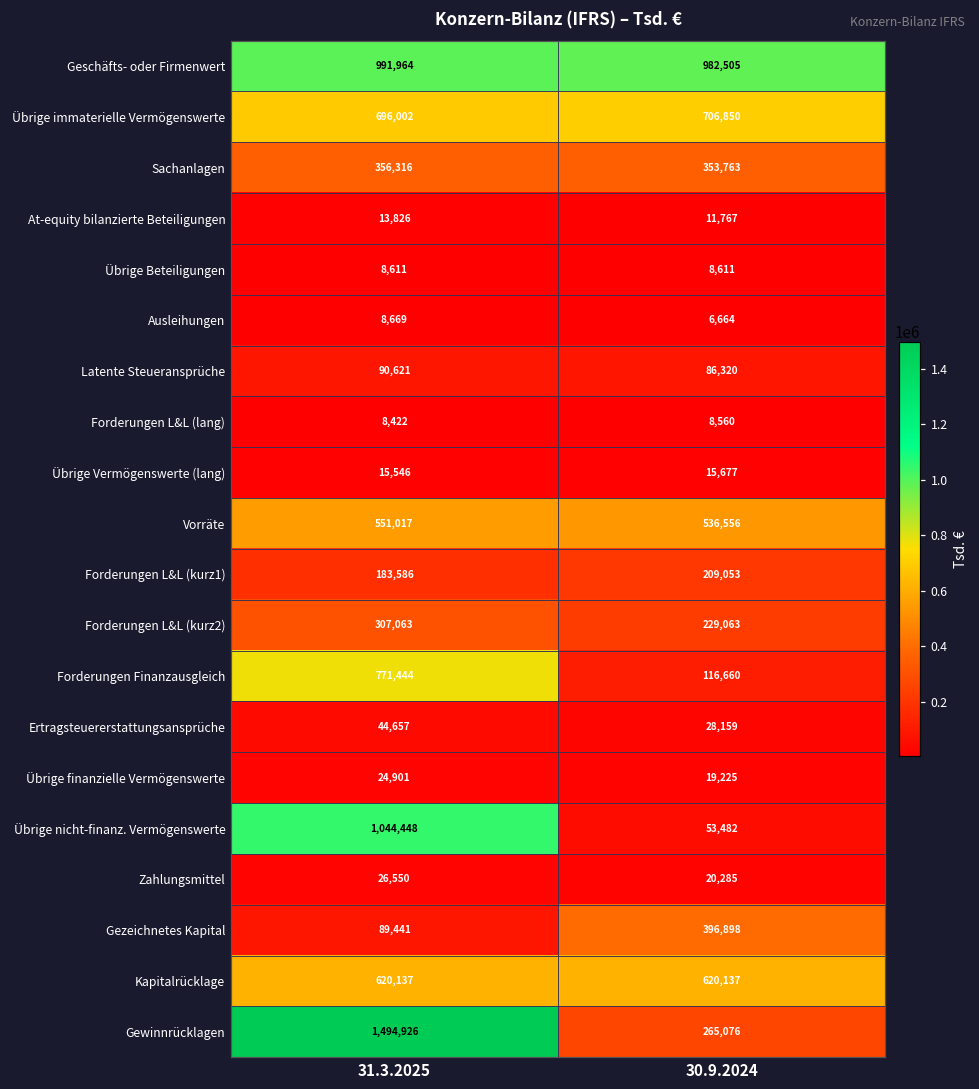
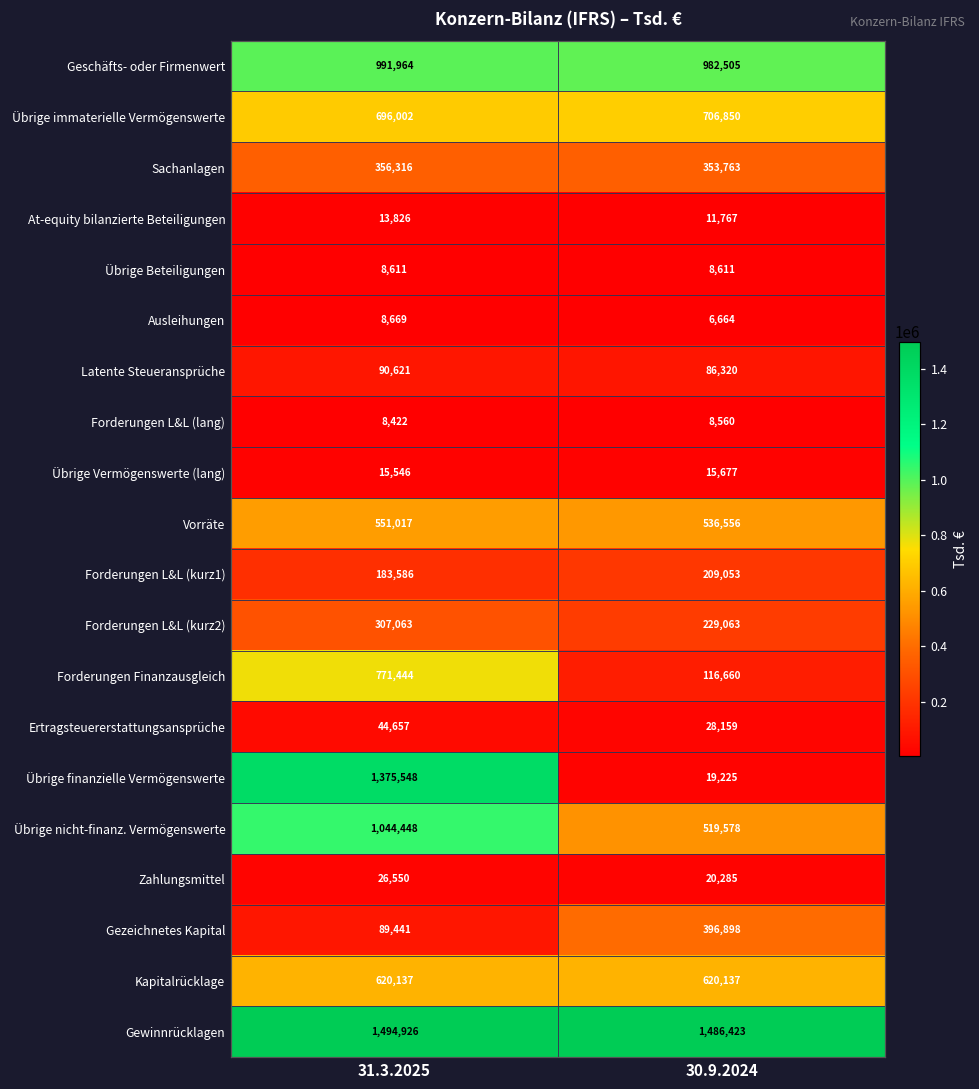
  {
    "Geschäfts- oder Firmenwert": {
      "31.3.2025": "991,964",
      "30.9.2024": "982,505"
    },
    "Übrige immaterielle Vermögenswerte": {
      "31.3.2025": "696,002",
      "30.9.2024": "706,850"
    },
    "Sachanlagen": {
      "31.3.2025": "356,316",
      "30.9.2024": "353,763"
    },
    "At-equity bilanzierte Beteiligungen": {
      "31.3.2025": "13,826",
      "30.9.2024": "11,767"
    },
    "Übrige Beteiligungen": {
      "31.3.2025": "8,611",
      "30.9.2024": "8,611"
    },
    "Ausleihungen": {
      "31.3.2025": "8,669",
      "30.9.2024": "6,664"
    },
    "Latente Steueransprüche": {
      "31.3.2025": "90,621",
      "30.9.2024": "86,320"
    },
    "Forderungen L&L (lang)": {
      "31.3.2025": "8,422",
      "30.9.2024": "8,560"
    },
    "Übrige Vermögenswerte (lang)": {
      "31.3.2025": "15,546",
      "30.9.2024": "15,677"
    },
    "Vorräte": {
      "31.3.2025": "551,017",
      "30.9.2024": "536,556"
    },
    "Forderungen L&L (kurz1)": {
      "31.3.2025": "183,586",
      "30.9.2024": "209,053"
    },
    "Forderungen L&L (kurz2)": {
      "31.3.2025": "307,063",
      "30.9.2024": "229,063"
    },
    "Forderungen Finanzausgleich": {
      "31.3.2025": "771,444",
      "30.9.2024": "116,660"
    },
    "Ertragsteuererstattungsansprüche": {
      "31.3.2025": "44,657",
      "30.9.2024": "28,159"
    },
    "Übrige finanzielle Vermögenswerte": {
-     "31.3.2025": "24,901",
+     "31.3.2025": "1,375,548",
      "30.9.2024": "19,225"
    },
    "Übrige nicht-finanz. Vermögenswerte": {
      "31.3.2025": "1,044,448",
-     "30.9.2024": "53,482"
+     "30.9.2024": "519,578"
    },
    "Zahlungsmittel": {
      "31.3.2025": "26,550",
      "30.9.2024": "20,285"
    },
    "Gezeichnetes Kapital": {
      "31.3.2025": "89,441",
      "30.9.2024": "396,898"
    },
    "Kapitalrücklage": {
      "31.3.2025": "620,137",
      "30.9.2024": "620,137"
    },
    "Gewinnrücklagen": {
      "31.3.2025": "1,494,926",
-     "30.9.2024": "265,076"
+     "30.9.2024": "1,486,423"
    }
  }
